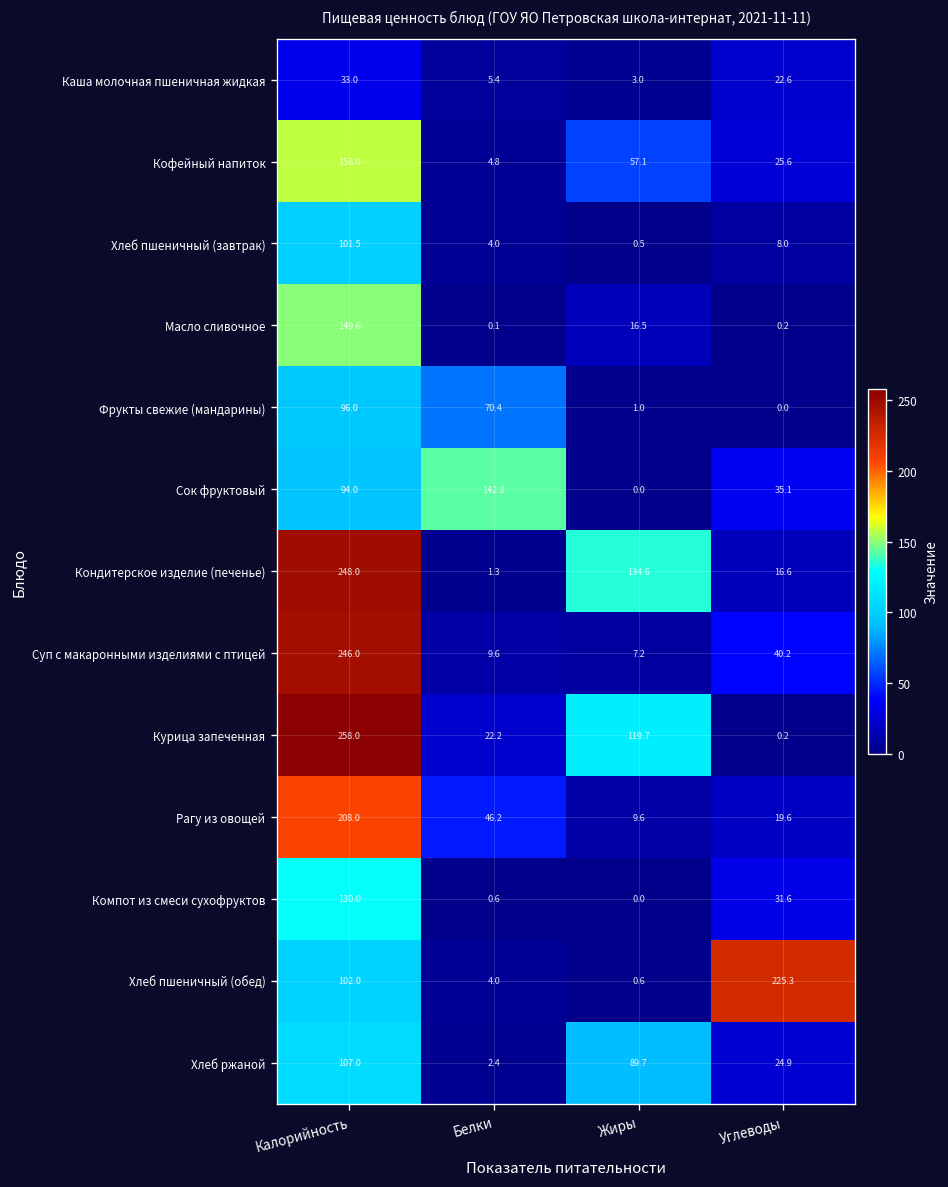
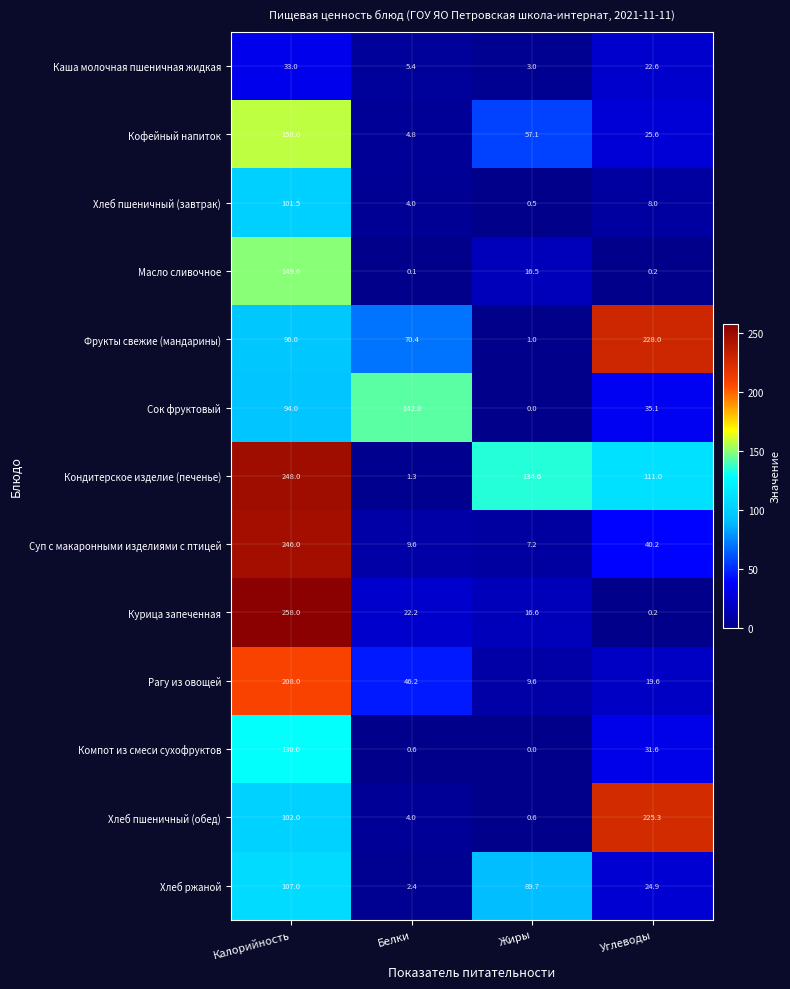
  {
    "Каша молочная пшеничная жидкая": {
      "Калорийность": 33.0,
      "Белки": 5.4,
      "Жиры": 3.0,
      "Углеводы": 22.6
    },
    "Кофейный напиток": {
      "Калорийность": 158.0,
      "Белки": 4.8,
      "Жиры": 57.1,
      "Углеводы": 25.6
    },
    "Хлеб пшеничный (завтрак)": {
      "Калорийность": 101.5,
      "Белки": 4.0,
      "Жиры": 0.5,
      "Углеводы": 8.0
    },
    "Масло сливочное": {
      "Калорийность": 149.6,
      "Белки": 0.1,
      "Жиры": 16.5,
      "Углеводы": 0.2
    },
    "Фрукты свежие (мандарины)": {
      "Калорийность": 96.0,
      "Белки": 70.4,
      "Жиры": 1.0,
-     "Углеводы": 0.0
+     "Углеводы": 228.0
    },
    "Сок фруктовый": {
      "Калорийность": 94.0,
      "Белки": 142.8,
      "Жиры": 0.0,
      "Углеводы": 35.1
    },
    "Кондитерское изделие (печенье)": {
      "Калорийность": 248.0,
      "Белки": 1.3,
      "Жиры": 134.6,
-     "Углеводы": 16.6
+     "Углеводы": 111.0
    },
    "Суп с макаронными изделиями с птицей": {
      "Калорийность": 246.0,
      "Белки": 9.6,
      "Жиры": 7.2,
      "Углеводы": 40.2
    },
    "Курица запеченная": {
      "Калорийность": 258.0,
      "Белки": 22.2,
-     "Жиры": 119.7,
+     "Жиры": 16.6,
      "Углеводы": 0.2
    },
    "Рагу из овощей": {
      "Калорийность": 208.0,
      "Белки": 46.2,
      "Жиры": 9.6,
      "Углеводы": 19.6
    },
    "Компот из смеси сухофруктов": {
      "Калорийность": 130.0,
      "Белки": 0.6,
      "Жиры": 0.0,
      "Углеводы": 31.6
    },
    "Хлеб пшеничный (обед)": {
      "Калорийность": 102.0,
      "Белки": 4.0,
      "Жиры": 0.6,
      "Углеводы": 225.3
    },
    "Хлеб ржаной": {
      "Калорийность": 107.0,
      "Белки": 2.4,
      "Жиры": 89.7,
      "Углеводы": 24.9
    }
  }
